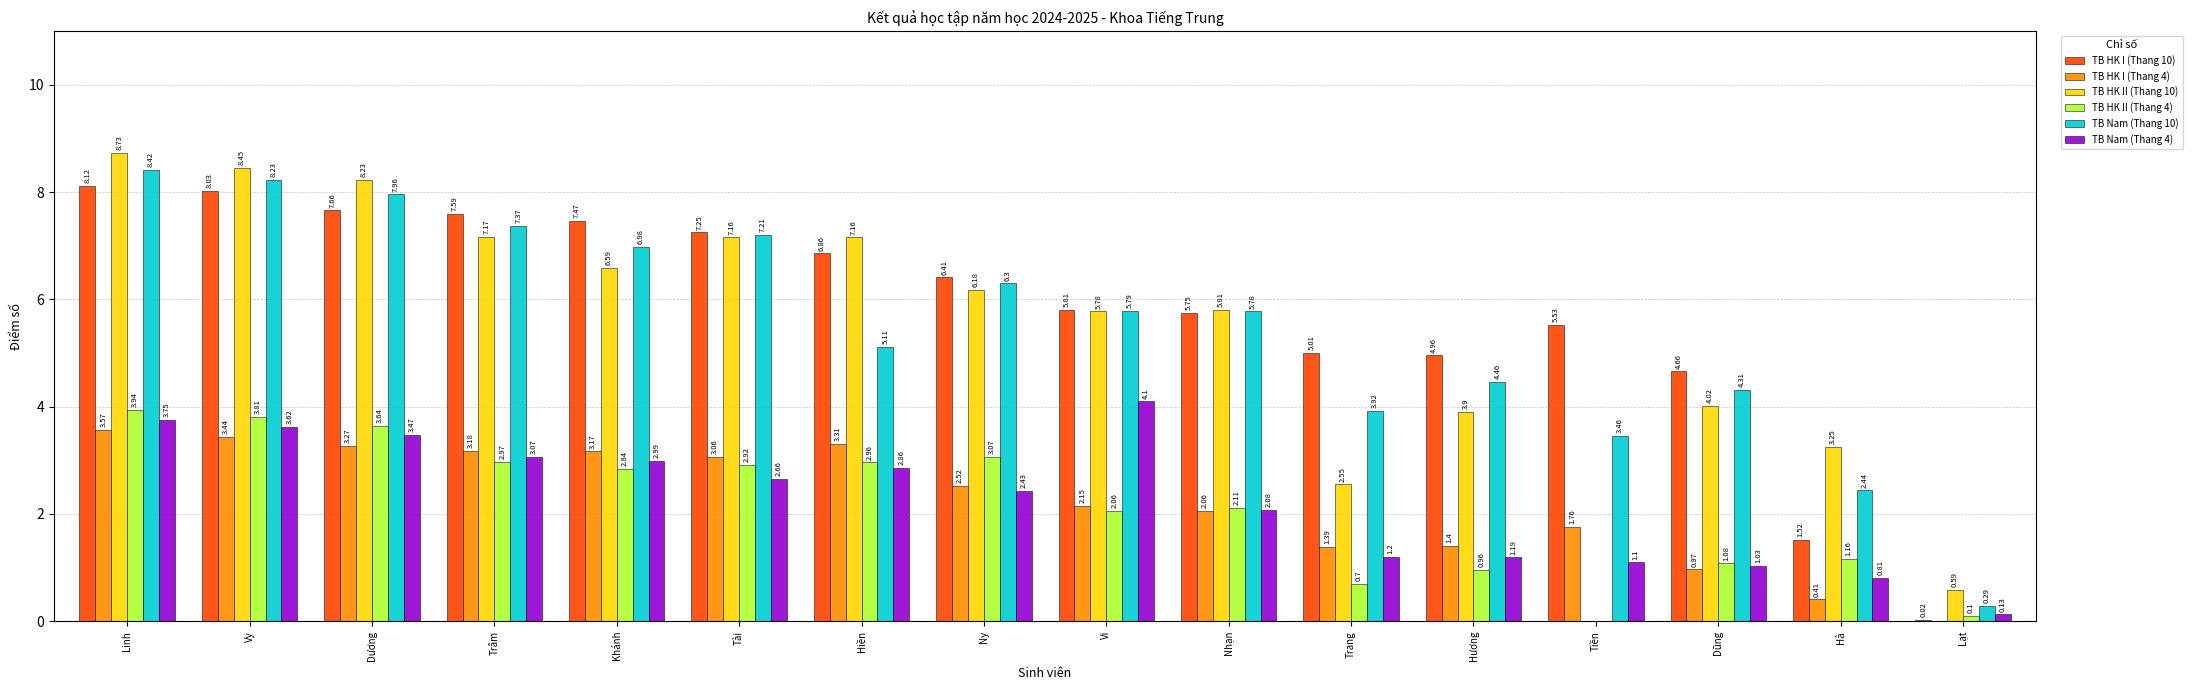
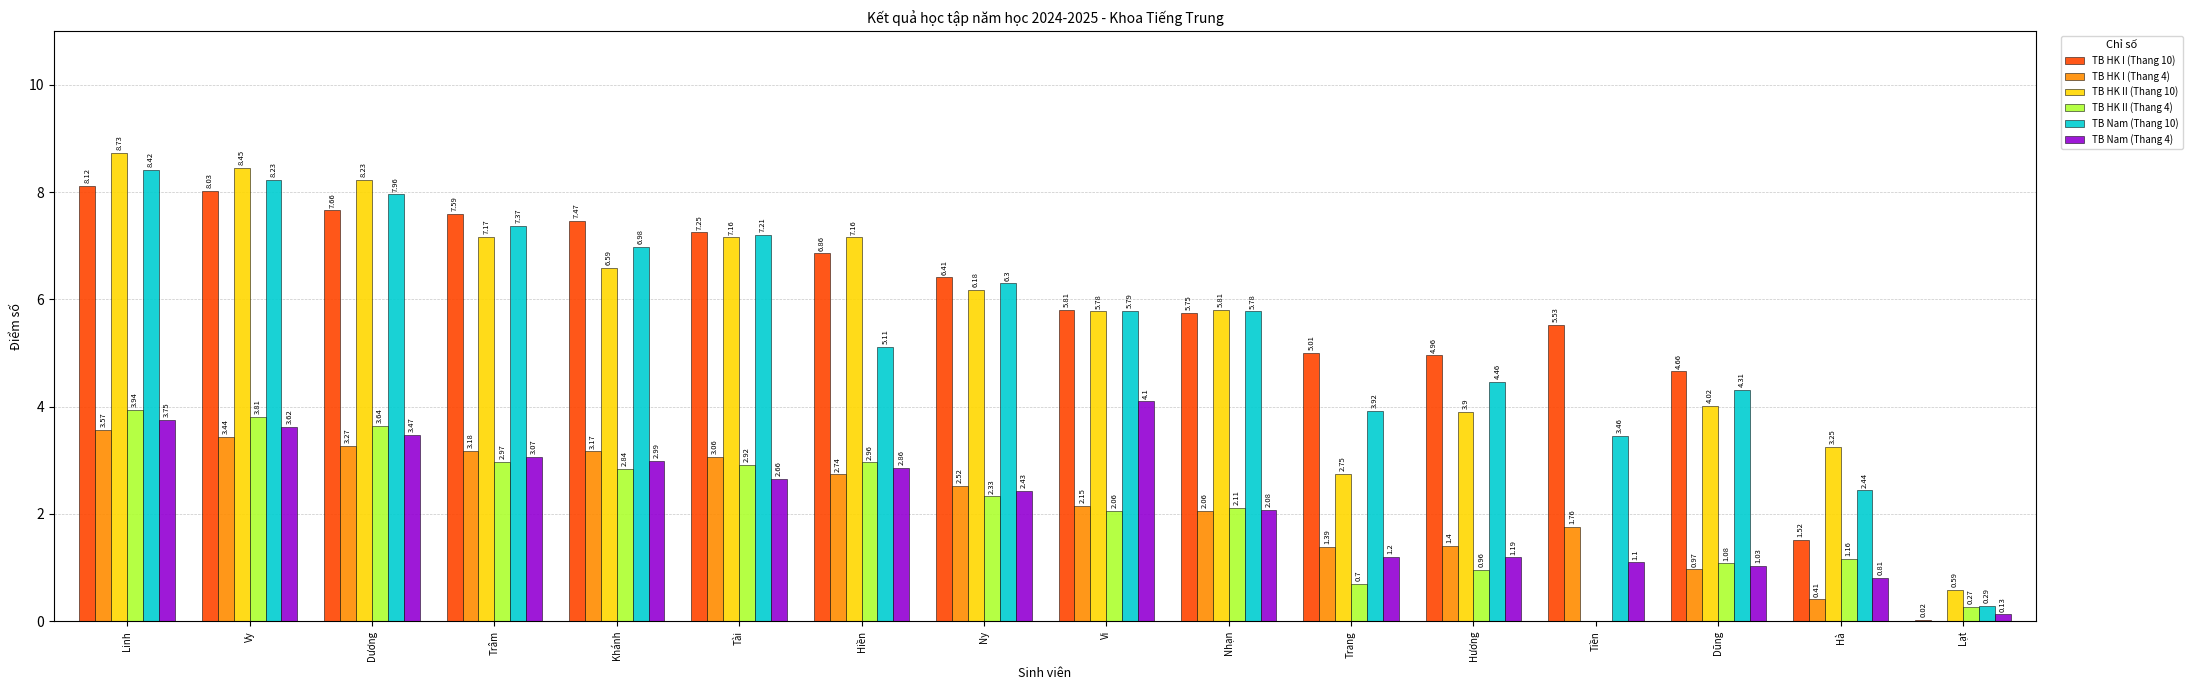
  {
    "TB HK I (Thang 10)": {
      "Linh": 8.12,
      "Vy": 8.03,
      "Dương": 7.66,
      "Trâm": 7.59,
      "Khánh": 7.47,
      "Tài": 7.25,
      "Hiền": 6.86,
      "Ny": 6.41,
      "Vi": 5.81,
      "Nhạn": 5.75,
      "Trang": 5.01,
      "Hương": 4.96,
      "Tiền": 5.53,
      "Dũng": 4.66,
      "Hà": 1.52,
      "Lạt": 0.02
    },
    "TB HK I (Thang 4)": {
      "Linh": 3.57,
      "Vy": 3.44,
      "Dương": 3.27,
      "Trâm": 3.18,
      "Khánh": 3.17,
      "Tài": 3.06,
-     "Hiền": 3.31,
+     "Hiền": 2.74,
      "Ny": 2.52,
      "Vi": 2.15,
      "Nhạn": 2.06,
      "Trang": 1.39,
      "Hương": 1.4,
      "Tiền": 1.76,
      "Dũng": 0.97,
      "Hà": 0.41
    },
    "TB HK II (Thang 10)": {
      "Linh": 8.73,
      "Vy": 8.45,
      "Dương": 8.23,
      "Trâm": 7.17,
      "Khánh": 6.59,
      "Tài": 7.16,
      "Hiền": 7.16,
      "Ny": 6.18,
      "Vi": 5.78,
      "Nhạn": 5.81,
-     "Trang": 2.55,
+     "Trang": 2.75,
      "Hương": 3.9,
      "Dũng": 4.02,
      "Hà": 3.25,
      "Lạt": 0.59
    },
    "TB HK II (Thang 4)": {
      "Linh": 3.94,
      "Vy": 3.81,
      "Dương": 3.64,
      "Trâm": 2.97,
      "Khánh": 2.84,
      "Tài": 2.92,
      "Hiền": 2.96,
-     "Ny": 3.07,
+     "Ny": 2.33,
      "Vi": 2.06,
      "Nhạn": 2.11,
      "Trang": 0.7,
      "Hương": 0.96,
      "Dũng": 1.08,
      "Hà": 1.16,
-     "Lạt": 0.1
+     "Lạt": 0.27
    },
    "TB Nam (Thang 10)": {
      "Linh": 8.42,
      "Vy": 8.23,
      "Dương": 7.96,
      "Trâm": 7.37,
      "Khánh": 6.98,
      "Tài": 7.21,
      "Hiền": 5.11,
      "Ny": 6.3,
      "Vi": 5.79,
      "Nhạn": 5.78,
      "Trang": 3.92,
      "Hương": 4.46,
      "Tiền": 3.46,
      "Dũng": 4.31,
      "Hà": 2.44,
      "Lạt": 0.29
    },
    "TB Nam (Thang 4)": {
      "Linh": 3.75,
      "Vy": 3.62,
      "Dương": 3.47,
      "Trâm": 3.07,
      "Khánh": 2.99,
      "Tài": 2.66,
      "Hiền": 2.86,
      "Ny": 2.43,
      "Vi": 4.1,
      "Nhạn": 2.08,
      "Trang": 1.2,
      "Hương": 1.19,
      "Tiền": 1.1,
      "Dũng": 1.03,
      "Hà": 0.81,
      "Lạt": 0.13
    }
  }
